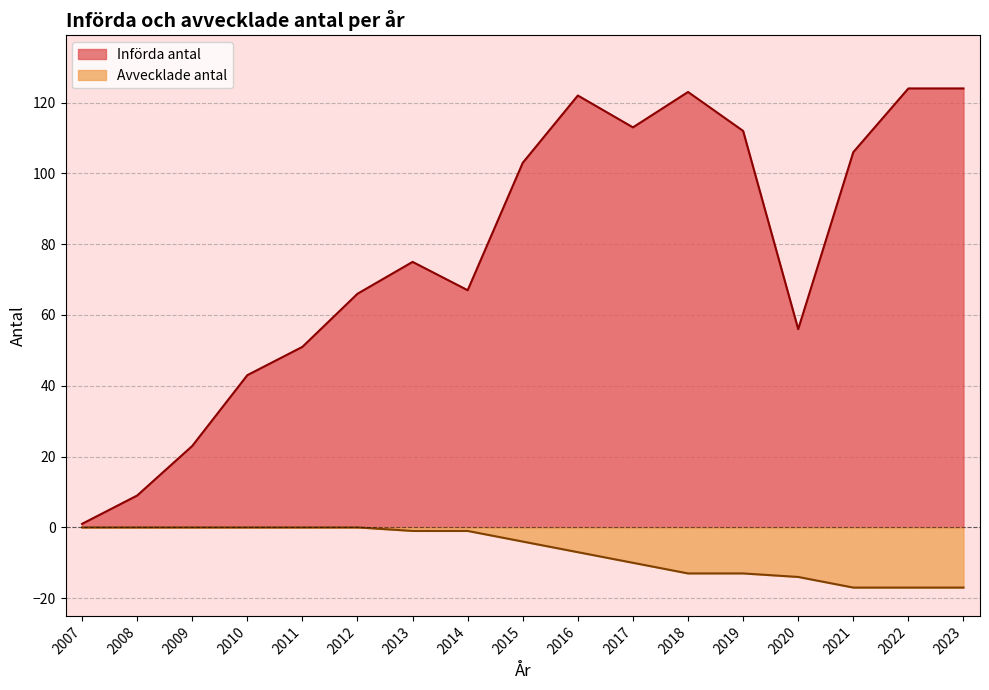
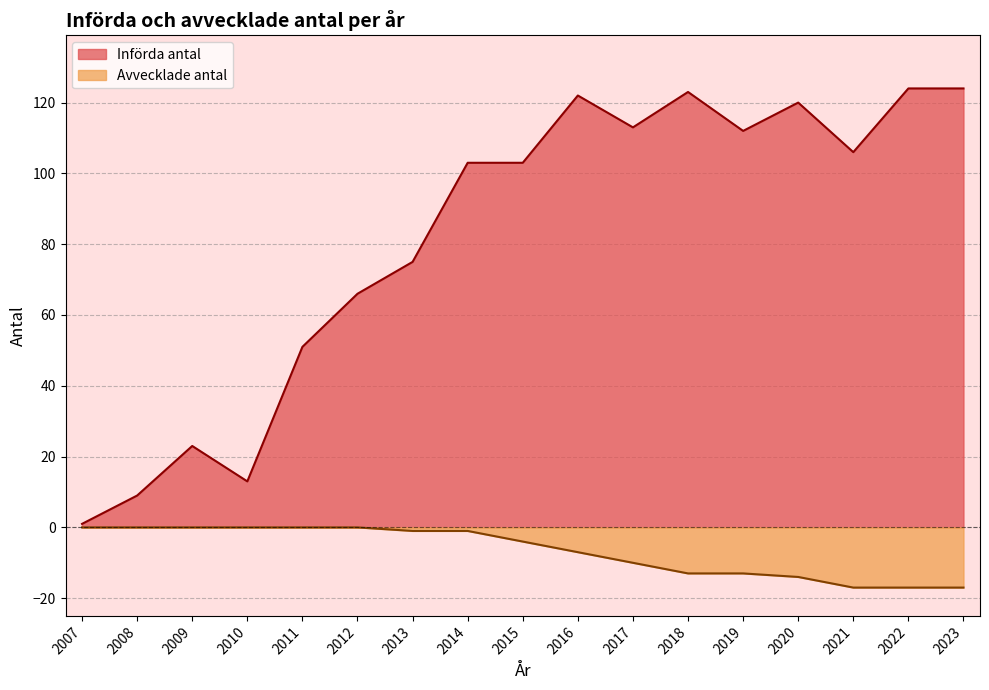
  {
    "Införda antal": {
      "2007": 1,
      "2008": 9,
      "2009": 23,
-     "2010": 43,
+     "2010": 13,
      "2011": 51,
      "2012": 66,
      "2013": 75,
-     "2014": 67,
+     "2014": 103,
      "2015": 103,
      "2016": 122,
      "2017": 113,
      "2018": 123,
      "2019": 112,
-     "2020": 56,
+     "2020": 120,
      "2021": 106,
      "2022": 124,
      "2023": 124
    }
  }
